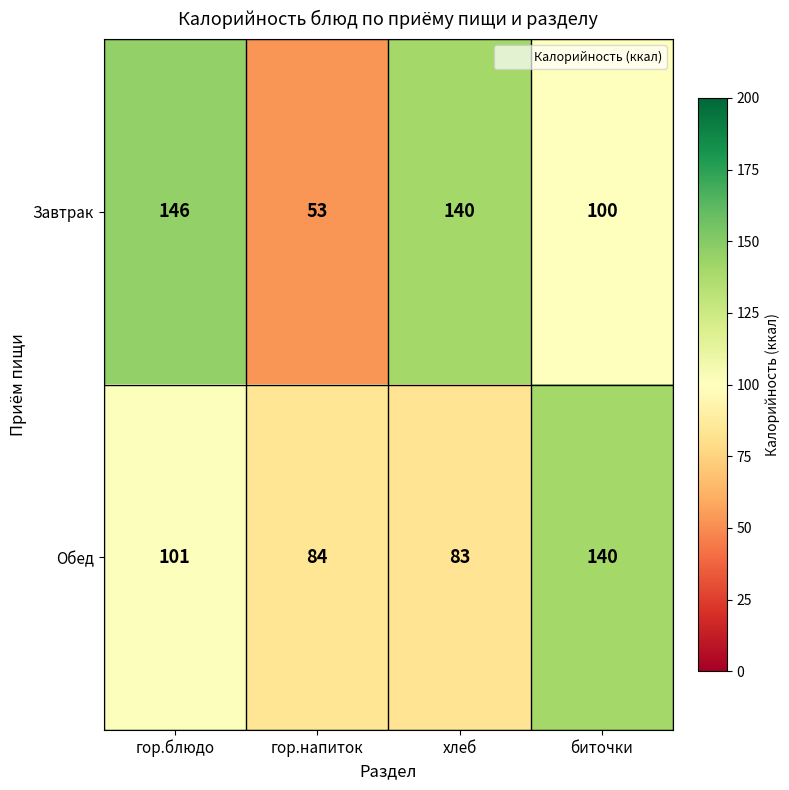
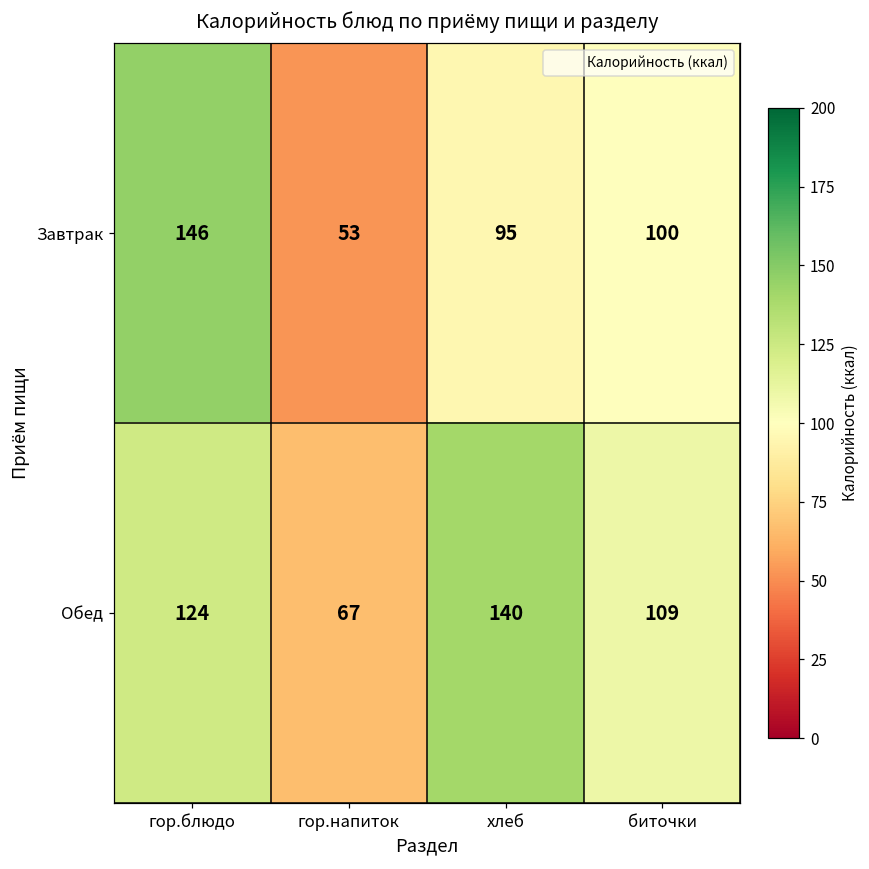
  {
    "Завтрак": {
      "гор.блюдо": 146,
      "гор.напиток": 53,
-     "хлеб": 140,
+     "хлеб": 95,
      "биточки": 100
    },
    "Обед": {
-     "гор.блюдо": 101,
-     "гор.напиток": 84,
-     "хлеб": 83,
-     "биточки": 140
+     "гор.блюдо": 124,
+     "гор.напиток": 67,
+     "хлеб": 140,
+     "биточки": 109
    }
  }
